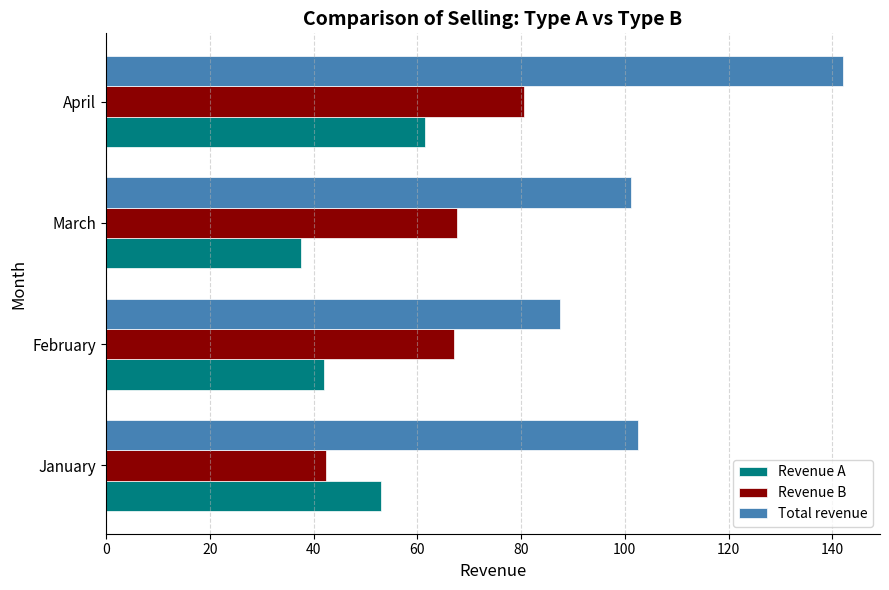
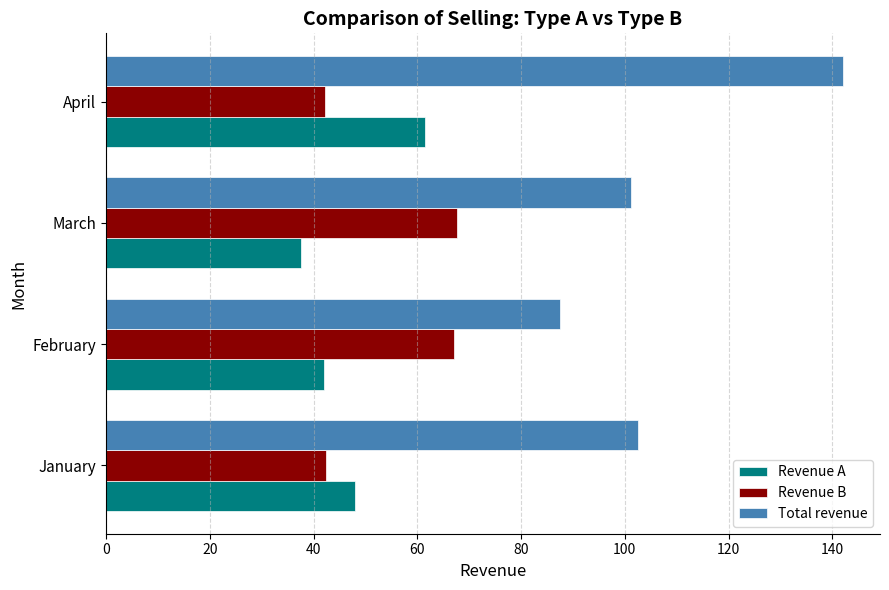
  {
    "Revenue A": {
      "April": 62,
      "March": 38,
      "February": 42,
-     "January": 53
+     "January": 48
    },
    "Revenue B": {
-     "April": 81,
+     "April": 42,
      "March": 68,
      "February": 67,
      "January": 43
    },
    "Total revenue": {
      "April": 142,
      "March": 101,
      "February": 88,
      "January": 103
    }
  }
